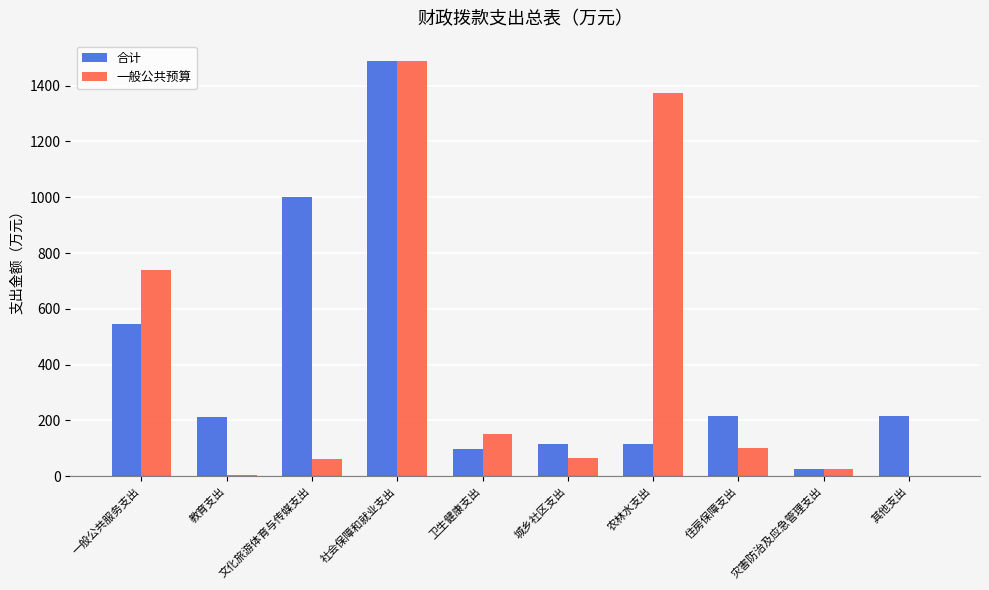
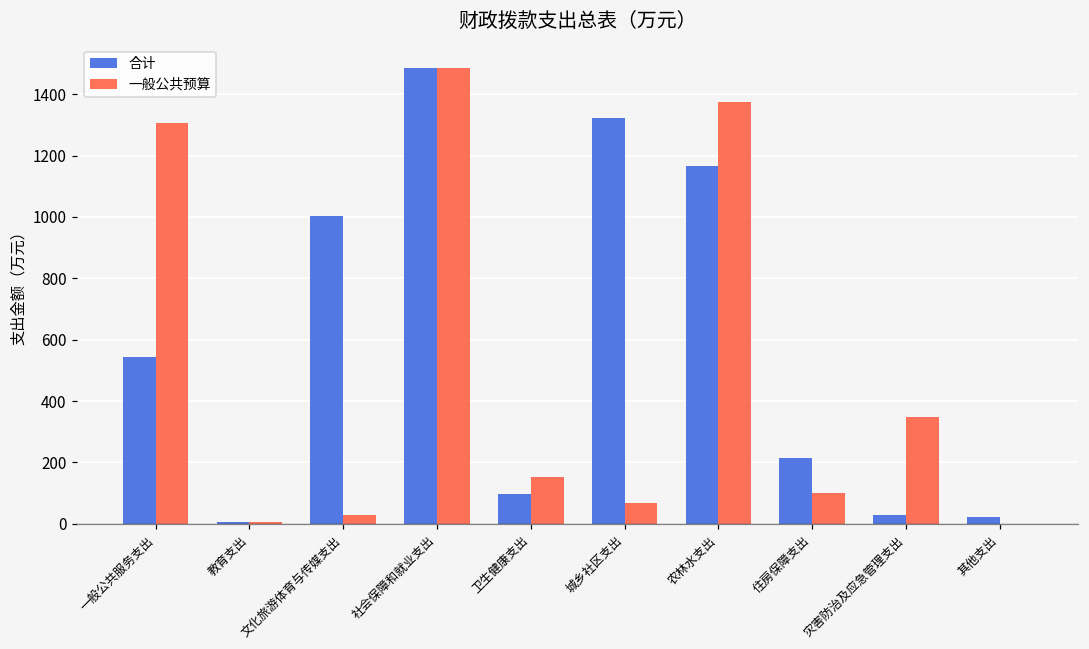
  {
    "合计": {
      "一般公共服务支出": 540,
-     "教育支出": 210,
+     "教育支出": 0,
      "文化旅游体育与传媒支出": 1000,
      "社会保障和就业支出": 1490,
      "卫生健康支出": 100,
-     "城乡社区支出": 110,
-     "农林水支出": 110,
+     "城乡社区支出": 1320,
+     "农林水支出": 1170,
      "住房保障支出": 210,
      "灾害防治及应急管理支出": 30,
-     "其他支出": 210
+     "其他支出": 20
    },
    "一般公共预算": {
-     "一般公共服务支出": 740,
-     "文化旅游体育与传媒支出": 60,
+     "一般公共服务支出": 1300,
+     "文化旅游体育与传媒支出": 30,
      "社会保障和就业支出": 1490,
      "卫生健康支出": 150,
      "城乡社区支出": 70,
      "农林水支出": 1370,
      "住房保障支出": 100,
-     "灾害防治及应急管理支出": 30,
+     "灾害防治及应急管理支出": 350,
      "其他支出": 0
    }
  }
